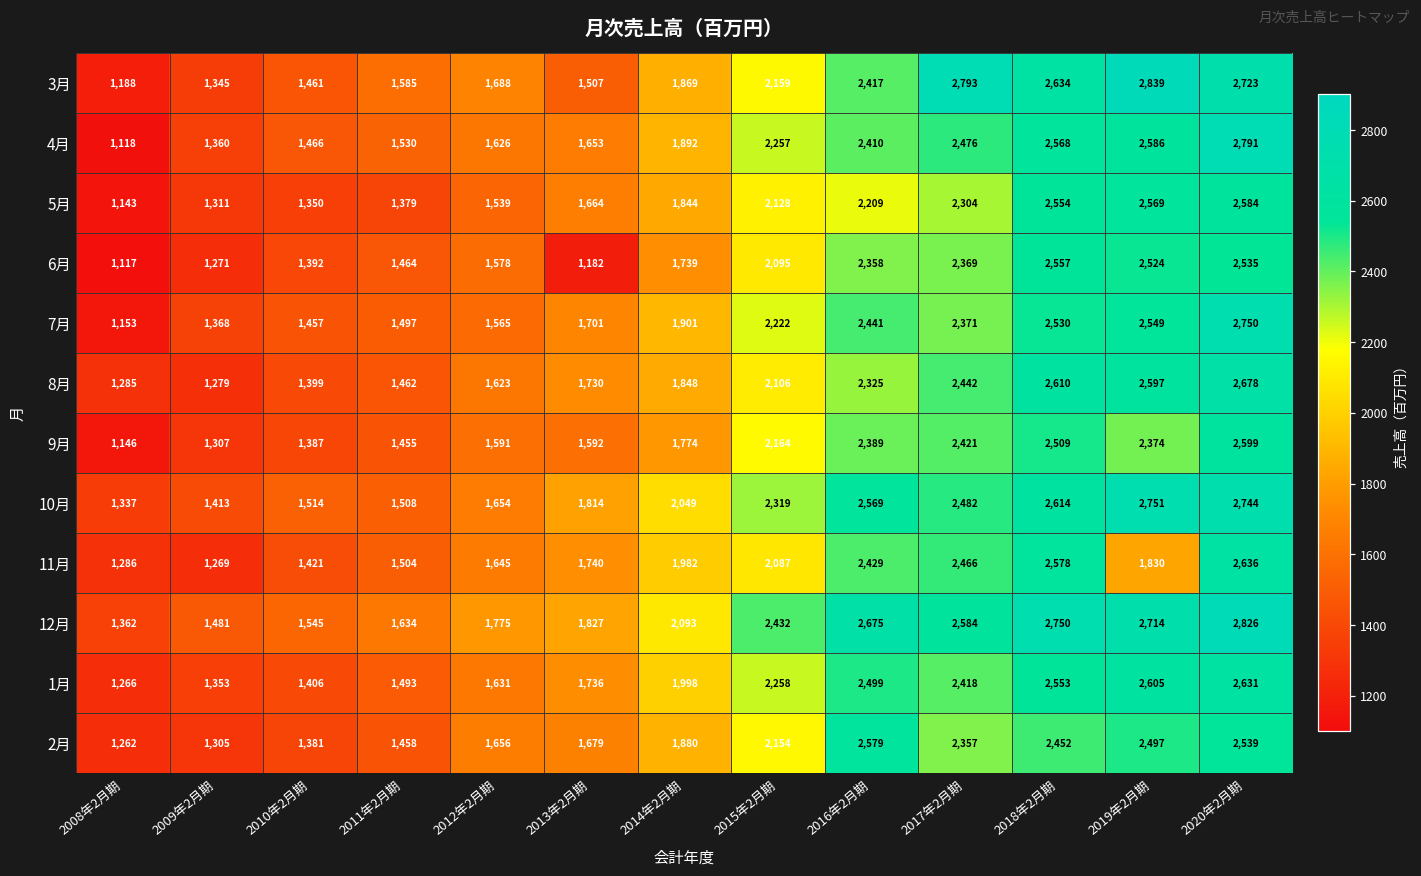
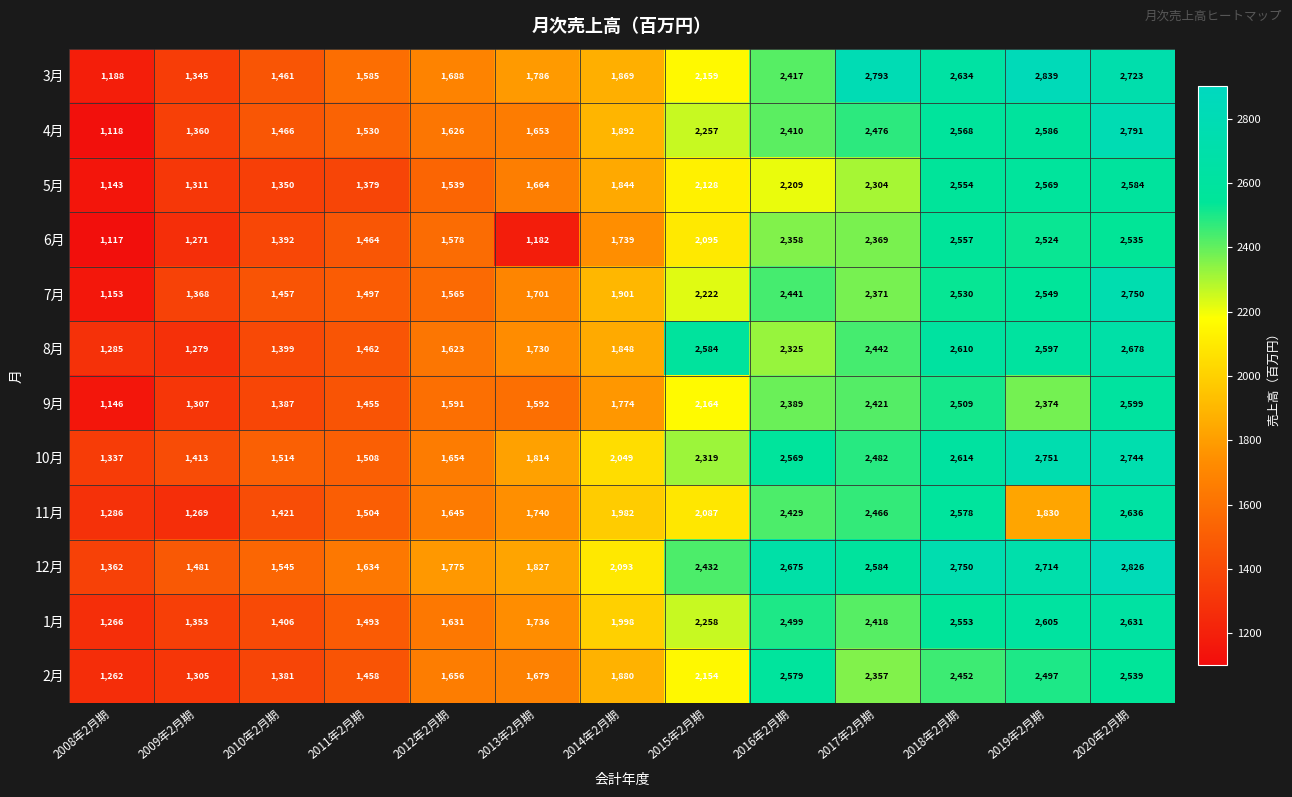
  {
    "3月": {
      "2008年2月期": "1,188",
      "2009年2月期": "1,345",
      "2010年2月期": "1,461",
      "2011年2月期": "1,585",
      "2012年2月期": "1,688",
-     "2013年2月期": "1,507",
+     "2013年2月期": "1,786",
      "2014年2月期": "1,869",
      "2015年2月期": "2,159",
      "2016年2月期": "2,417",
      "2017年2月期": "2,793",
      "2018年2月期": "2,634",
      "2019年2月期": "2,839",
      "2020年2月期": "2,723"
    },
    "4月": {
      "2008年2月期": "1,118",
      "2009年2月期": "1,360",
      "2010年2月期": "1,466",
      "2011年2月期": "1,530",
      "2012年2月期": "1,626",
      "2013年2月期": "1,653",
      "2014年2月期": "1,892",
      "2015年2月期": "2,257",
      "2016年2月期": "2,410",
      "2017年2月期": "2,476",
      "2018年2月期": "2,568",
      "2019年2月期": "2,586",
      "2020年2月期": "2,791"
    },
    "5月": {
      "2008年2月期": "1,143",
      "2009年2月期": "1,311",
      "2010年2月期": "1,350",
      "2011年2月期": "1,379",
      "2012年2月期": "1,539",
      "2013年2月期": "1,664",
      "2014年2月期": "1,844",
      "2015年2月期": "2,128",
      "2016年2月期": "2,209",
      "2017年2月期": "2,304",
      "2018年2月期": "2,554",
      "2019年2月期": "2,569",
      "2020年2月期": "2,584"
    },
    "6月": {
      "2008年2月期": "1,117",
      "2009年2月期": "1,271",
      "2010年2月期": "1,392",
      "2011年2月期": "1,464",
      "2012年2月期": "1,578",
      "2013年2月期": "1,182",
      "2014年2月期": "1,739",
      "2015年2月期": "2,095",
      "2016年2月期": "2,358",
      "2017年2月期": "2,369",
      "2018年2月期": "2,557",
      "2019年2月期": "2,524",
      "2020年2月期": "2,535"
    },
    "7月": {
      "2008年2月期": "1,153",
      "2009年2月期": "1,368",
      "2010年2月期": "1,457",
      "2011年2月期": "1,497",
      "2012年2月期": "1,565",
      "2013年2月期": "1,701",
      "2014年2月期": "1,901",
      "2015年2月期": "2,222",
      "2016年2月期": "2,441",
      "2017年2月期": "2,371",
      "2018年2月期": "2,530",
      "2019年2月期": "2,549",
      "2020年2月期": "2,750"
    },
    "8月": {
      "2008年2月期": "1,285",
      "2009年2月期": "1,279",
      "2010年2月期": "1,399",
      "2011年2月期": "1,462",
      "2012年2月期": "1,623",
      "2013年2月期": "1,730",
      "2014年2月期": "1,848",
-     "2015年2月期": "2,106",
+     "2015年2月期": "2,584",
      "2016年2月期": "2,325",
      "2017年2月期": "2,442",
      "2018年2月期": "2,610",
      "2019年2月期": "2,597",
      "2020年2月期": "2,678"
    },
    "9月": {
      "2008年2月期": "1,146",
      "2009年2月期": "1,307",
      "2010年2月期": "1,387",
      "2011年2月期": "1,455",
      "2012年2月期": "1,591",
      "2013年2月期": "1,592",
      "2014年2月期": "1,774",
      "2015年2月期": "2,164",
      "2016年2月期": "2,389",
      "2017年2月期": "2,421",
      "2018年2月期": "2,509",
      "2019年2月期": "2,374",
      "2020年2月期": "2,599"
    },
    "10月": {
      "2008年2月期": "1,337",
      "2009年2月期": "1,413",
      "2010年2月期": "1,514",
      "2011年2月期": "1,508",
      "2012年2月期": "1,654",
      "2013年2月期": "1,814",
      "2014年2月期": "2,049",
      "2015年2月期": "2,319",
      "2016年2月期": "2,569",
      "2017年2月期": "2,482",
      "2018年2月期": "2,614",
      "2019年2月期": "2,751",
      "2020年2月期": "2,744"
    },
    "11月": {
      "2008年2月期": "1,286",
      "2009年2月期": "1,269",
      "2010年2月期": "1,421",
      "2011年2月期": "1,504",
      "2012年2月期": "1,645",
      "2013年2月期": "1,740",
      "2014年2月期": "1,982",
      "2015年2月期": "2,087",
      "2016年2月期": "2,429",
      "2017年2月期": "2,466",
      "2018年2月期": "2,578",
      "2019年2月期": "1,830",
      "2020年2月期": "2,636"
    },
    "12月": {
      "2008年2月期": "1,362",
      "2009年2月期": "1,481",
      "2010年2月期": "1,545",
      "2011年2月期": "1,634",
      "2012年2月期": "1,775",
      "2013年2月期": "1,827",
      "2014年2月期": "2,093",
      "2015年2月期": "2,432",
      "2016年2月期": "2,675",
      "2017年2月期": "2,584",
      "2018年2月期": "2,750",
      "2019年2月期": "2,714",
      "2020年2月期": "2,826"
    },
    "1月": {
      "2008年2月期": "1,266",
      "2009年2月期": "1,353",
      "2010年2月期": "1,406",
      "2011年2月期": "1,493",
      "2012年2月期": "1,631",
      "2013年2月期": "1,736",
      "2014年2月期": "1,998",
      "2015年2月期": "2,258",
      "2016年2月期": "2,499",
      "2017年2月期": "2,418",
      "2018年2月期": "2,553",
      "2019年2月期": "2,605",
      "2020年2月期": "2,631"
    },
    "2月": {
      "2008年2月期": "1,262",
      "2009年2月期": "1,305",
      "2010年2月期": "1,381",
      "2011年2月期": "1,458",
      "2012年2月期": "1,656",
      "2013年2月期": "1,679",
      "2014年2月期": "1,880",
      "2015年2月期": "2,154",
      "2016年2月期": "2,579",
      "2017年2月期": "2,357",
      "2018年2月期": "2,452",
      "2019年2月期": "2,497",
      "2020年2月期": "2,539"
    }
  }
